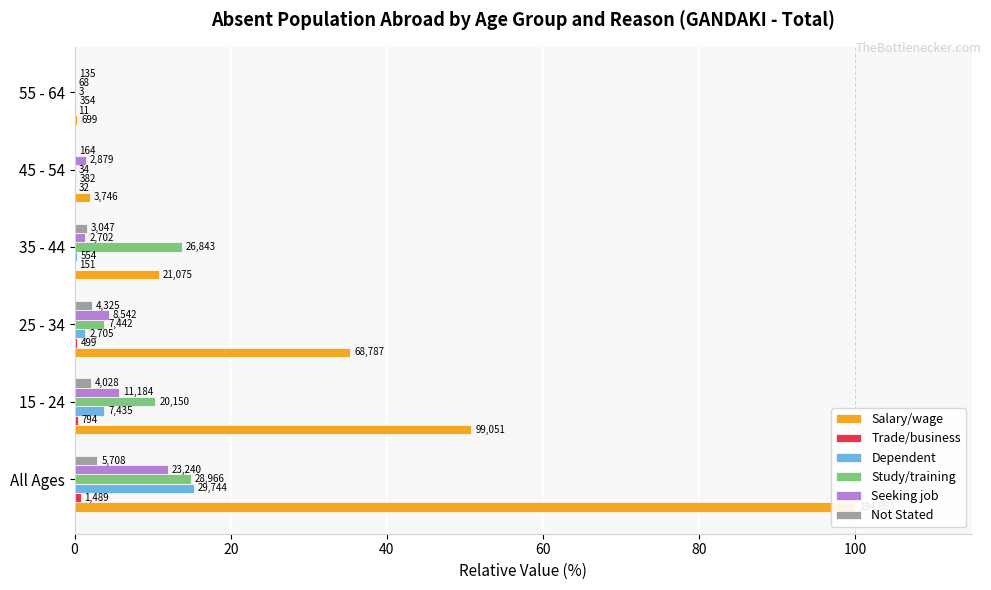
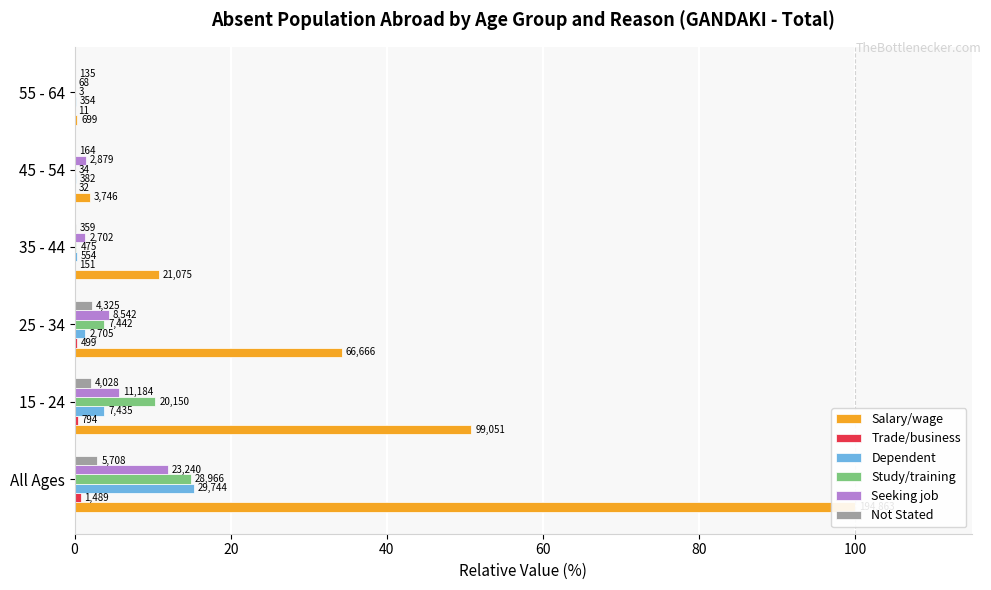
  {
    "Salary/wage": {
-     "25 - 34": "68,787"
+     "25 - 34": "66,666"
    },
    "Study/training": {
-     "35 - 44": "26,843"
+     "35 - 44": "475"
    },
    "Not Stated": {
-     "35 - 44": "3,047"
+     "35 - 44": "359"
    }
  }
